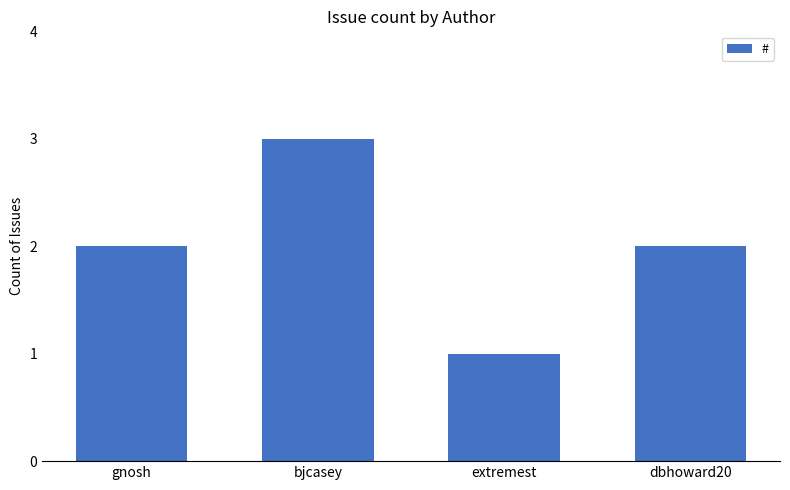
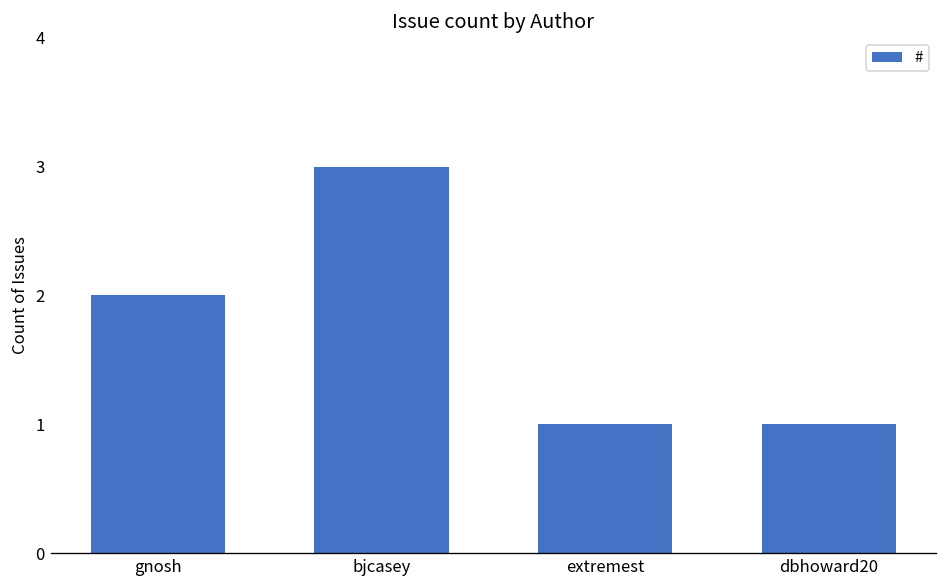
  {
    "gnosh": 2,
    "bjcasey": 3,
    "extremest": 1,
-   "dbhoward20": 2
+   "dbhoward20": 1
  }
